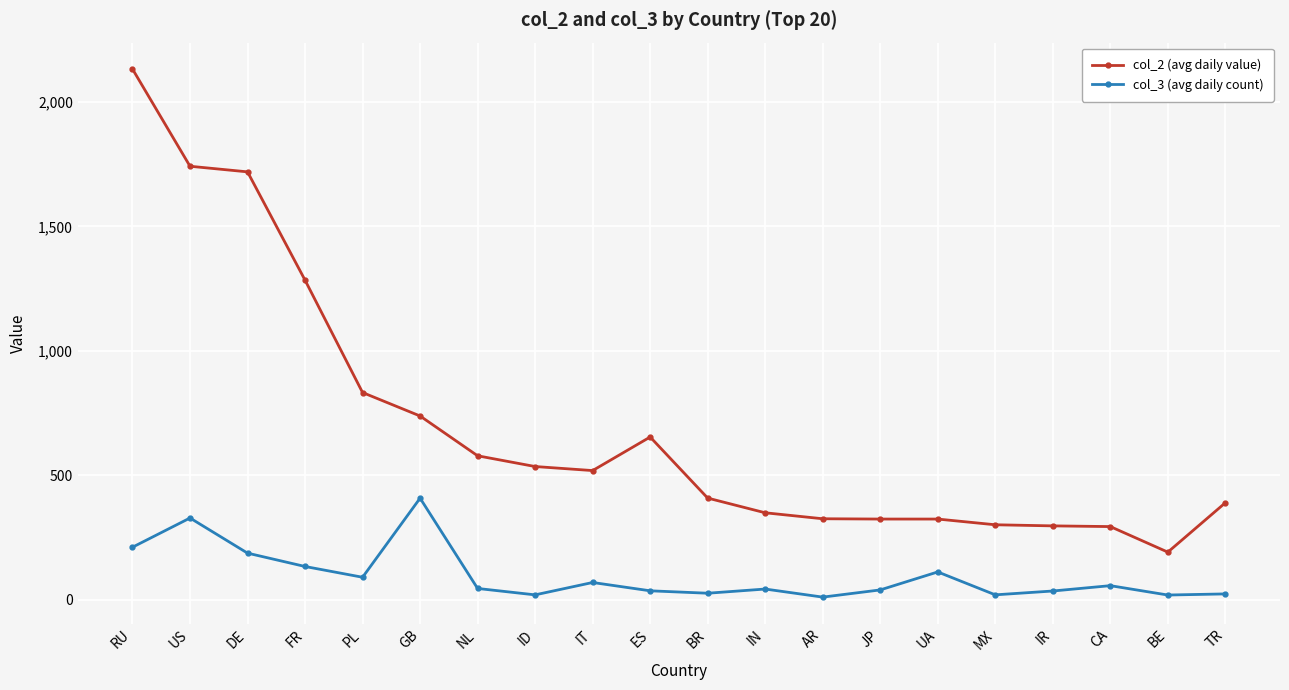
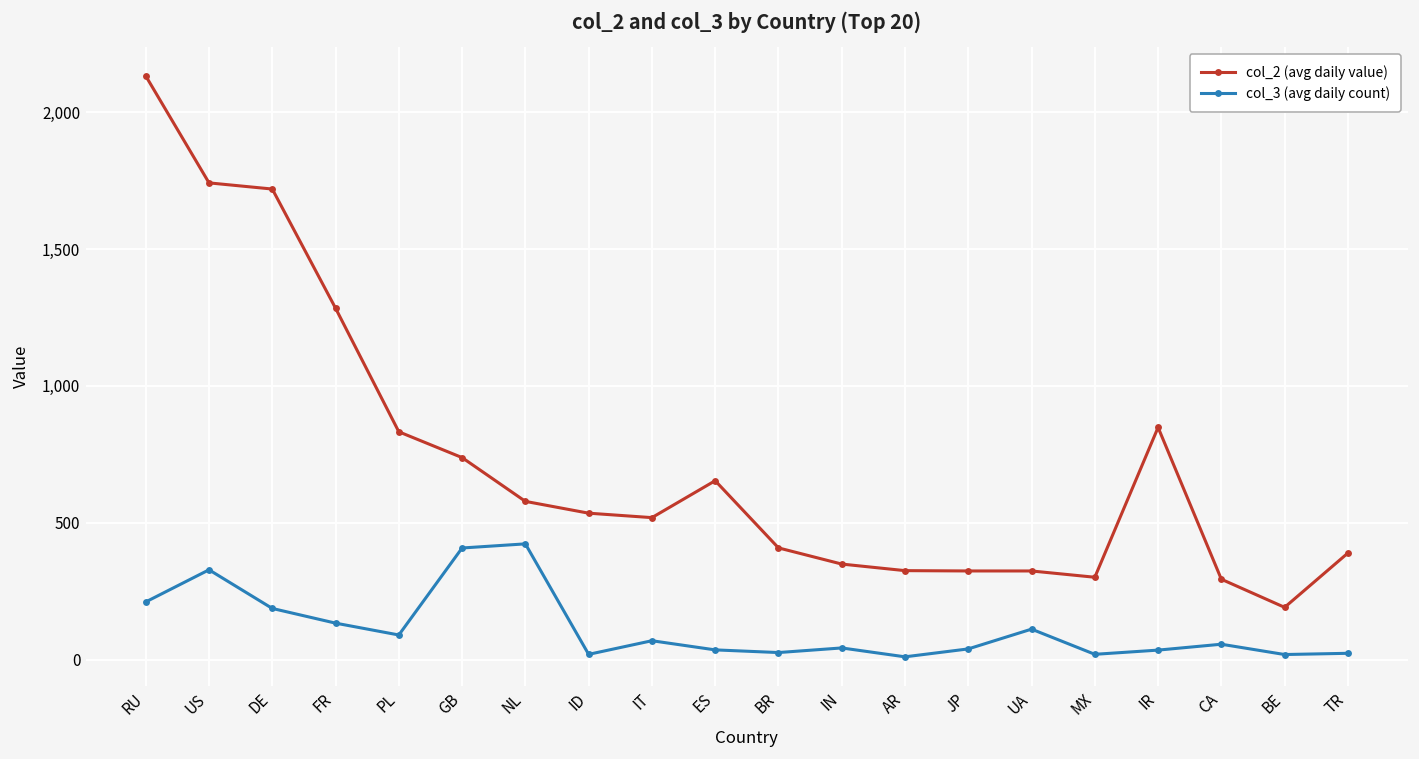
  {
    "col_2 (avg daily value)": {
      "RU": "2,130",
      "US": "1,740",
      "DE": "1,720",
      "FR": "1,280",
      "PL": "830",
      "GB": "740",
      "NL": "580",
      "ID": "540",
      "IT": "520",
      "ES": "650",
      "BR": "410",
      "IN": "350",
      "AR": "330",
      "JP": "320",
      "UA": "320",
      "MX": "300",
-     "IR": "300",
+     "IR": "850",
      "CA": "290",
      "BE": "190",
      "TR": "390"
    },
    "col_3 (avg daily count)": {
      "RU": "210",
      "US": "330",
      "DE": "190",
      "FR": "130",
      "PL": "90",
      "GB": "410",
-     "NL": "50",
+     "NL": "420",
      "ID": "20",
      "IT": "70",
      "ES": "40",
      "BR": "30",
      "IN": "40",
      "AR": "10",
      "JP": "40",
      "UA": "110",
      "MX": "20",
      "IR": "30",
      "CA": "60",
      "BE": "20",
      "TR": "20"
    }
  }
